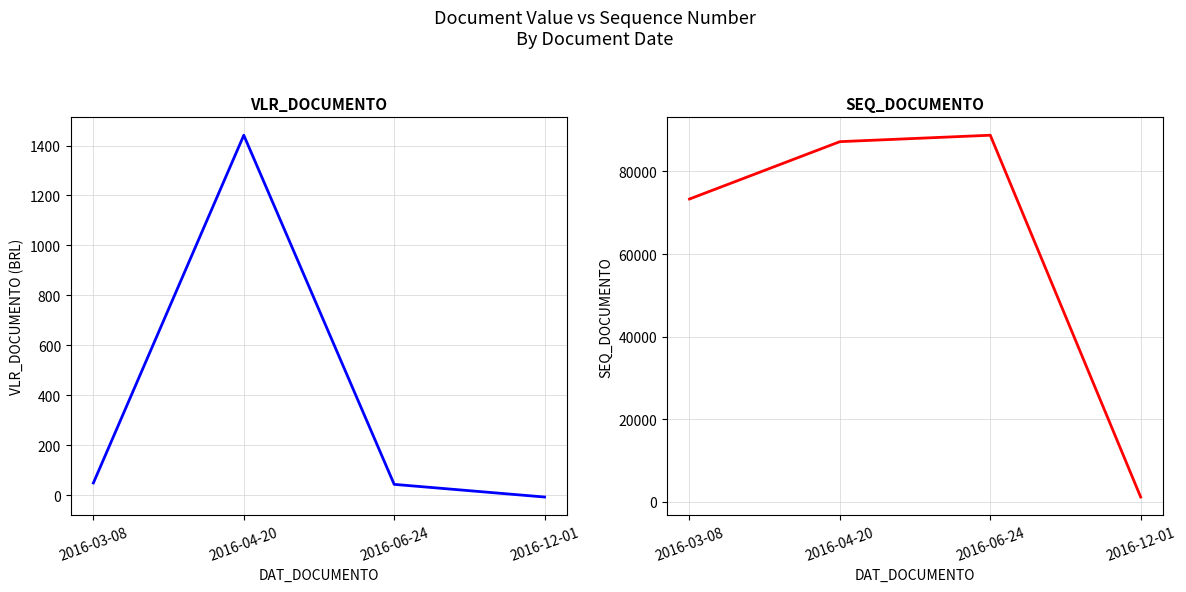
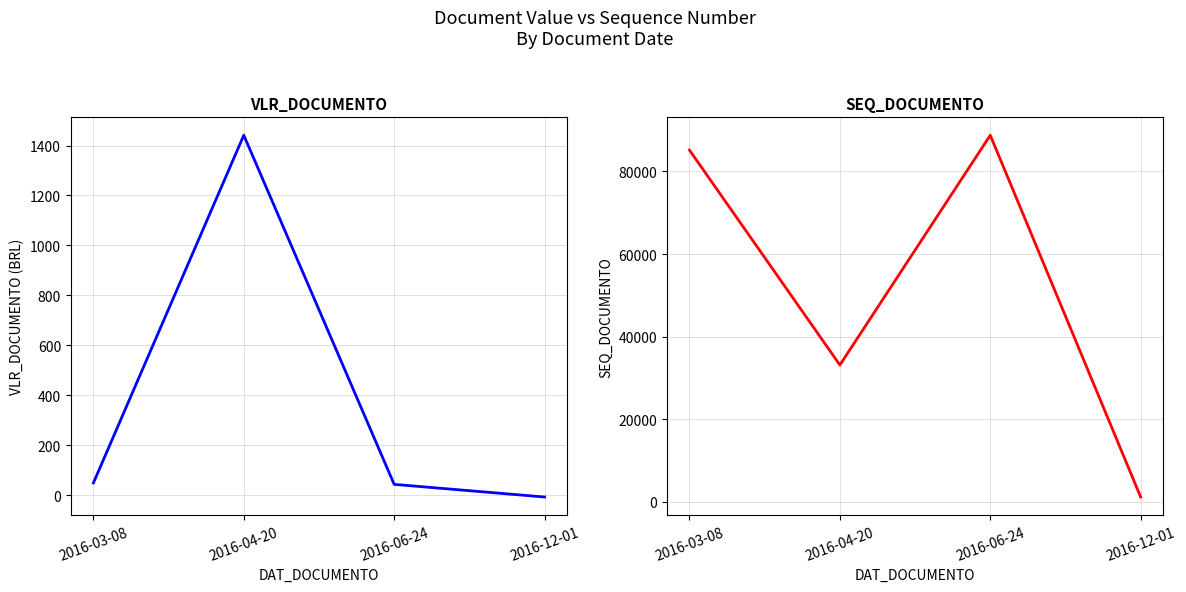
  {
    "VLR_DOCUMENTO": {
      "2016-03-08": 50,
      "2016-04-20": 1440,
      "2016-06-24": 40,
      "2016-12-01": -10
    },
    "SEQ_DOCUMENTO": {
-     "2016-03-08": 73000,
-     "2016-04-20": 87000,
+     "2016-03-08": 85000,
+     "2016-04-20": 33000,
      "2016-06-24": 89000,
      "2016-12-01": 1000
    }
  }
